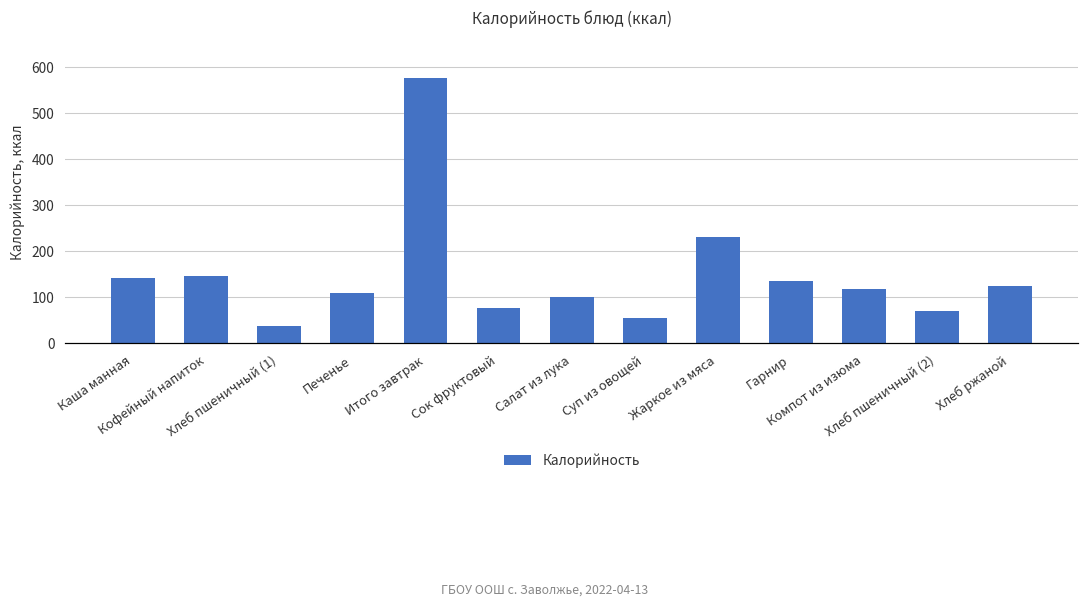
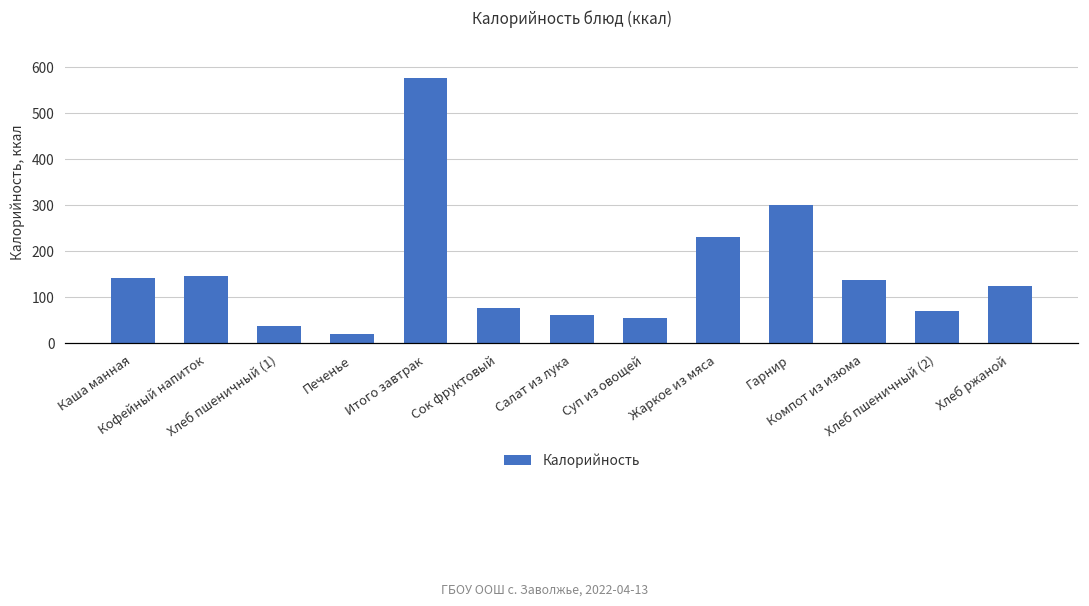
  {
    "Каша манная": 140,
    "Кофейный напиток": 150,
    "Хлеб пшеничный (1)": 40,
-   "Печенье": 110,
+   "Печенье": 20,
    "Итого завтрак": 570,
    "Сок фруктовый": 80,
-   "Салат из лука": 100,
+   "Салат из лука": 60,
    "Суп из овощей": 50,
    "Жаркое из мяса": 230,
-   "Гарнир": 130,
-   "Компот из изюма": 120,
+   "Гарнир": 300,
+   "Компот из изюма": 140,
    "Хлеб пшеничный (2)": 70,
    "Хлеб ржаной": 120
  }
